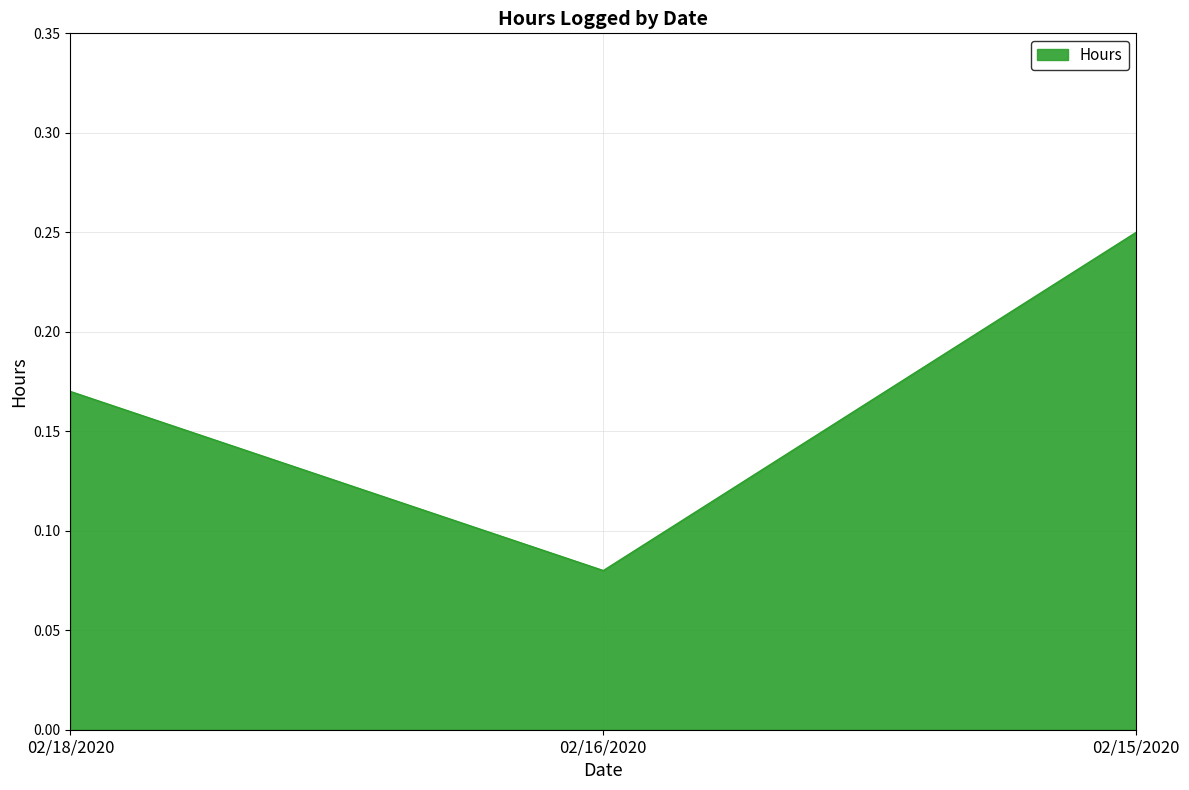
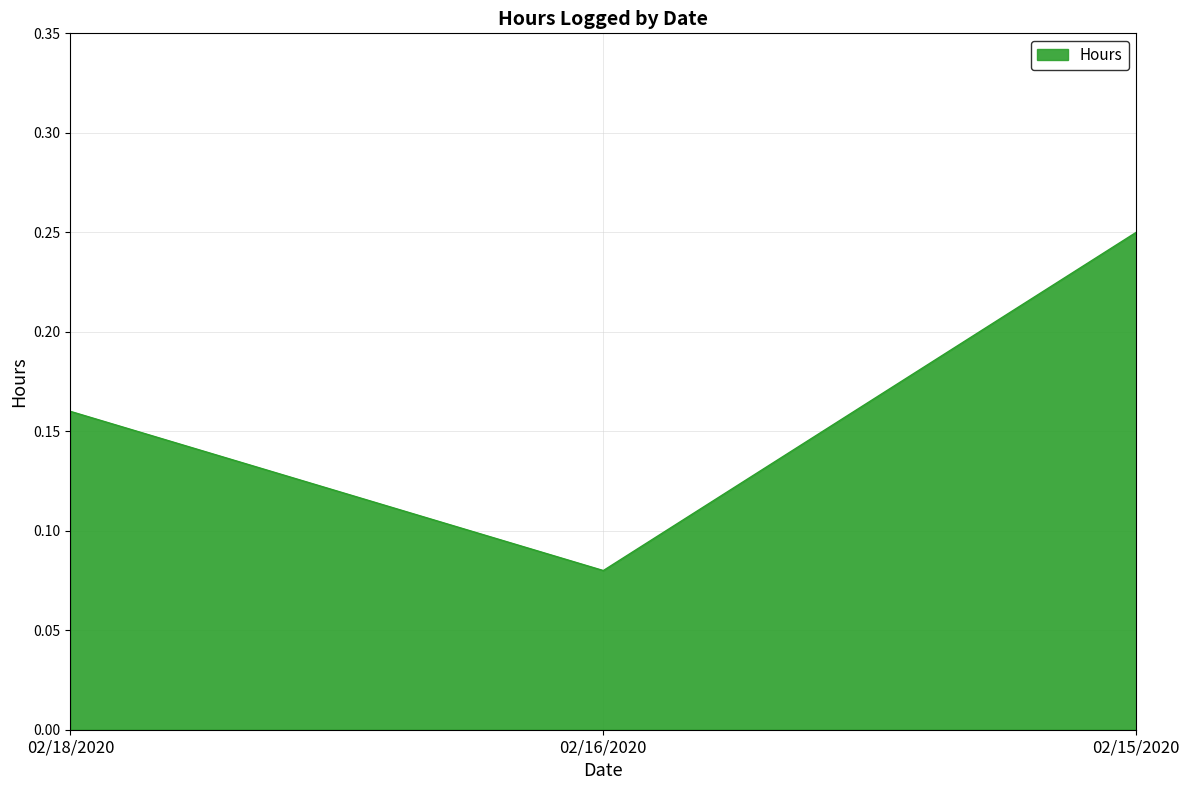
  {
-   "02/18/2020": 0.17,
+   "02/18/2020": 0.16,
    "02/16/2020": 0.08,
    "02/15/2020": 0.25
  }
